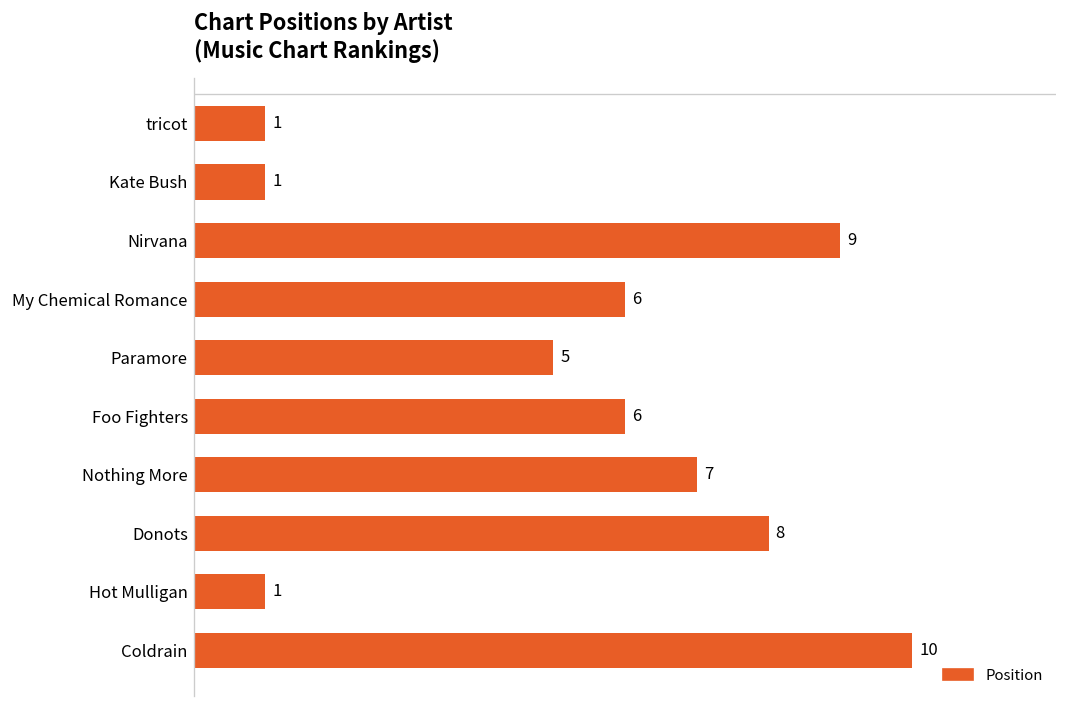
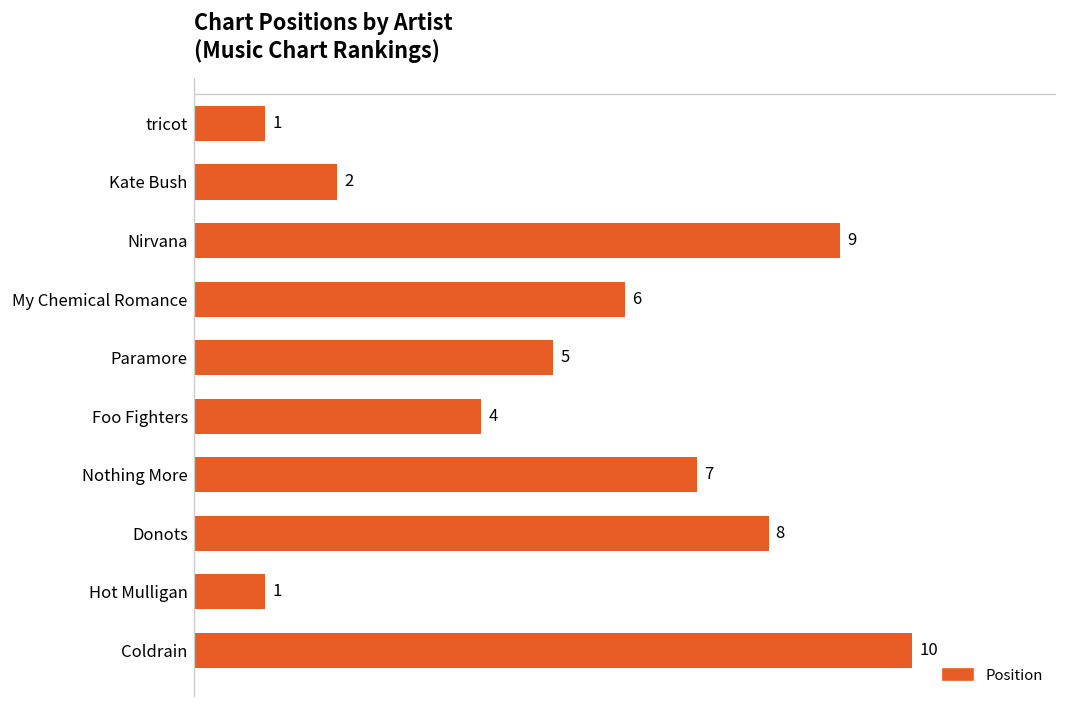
  {
    "tricot": 1,
-   "Kate Bush": 1,
+   "Kate Bush": 2,
    "Nirvana": 9,
    "My Chemical Romance": 6,
    "Paramore": 5,
-   "Foo Fighters": 6,
+   "Foo Fighters": 4,
    "Nothing More": 7,
    "Donots": 8,
    "Hot Mulligan": 1,
    "Coldrain": 10
  }
